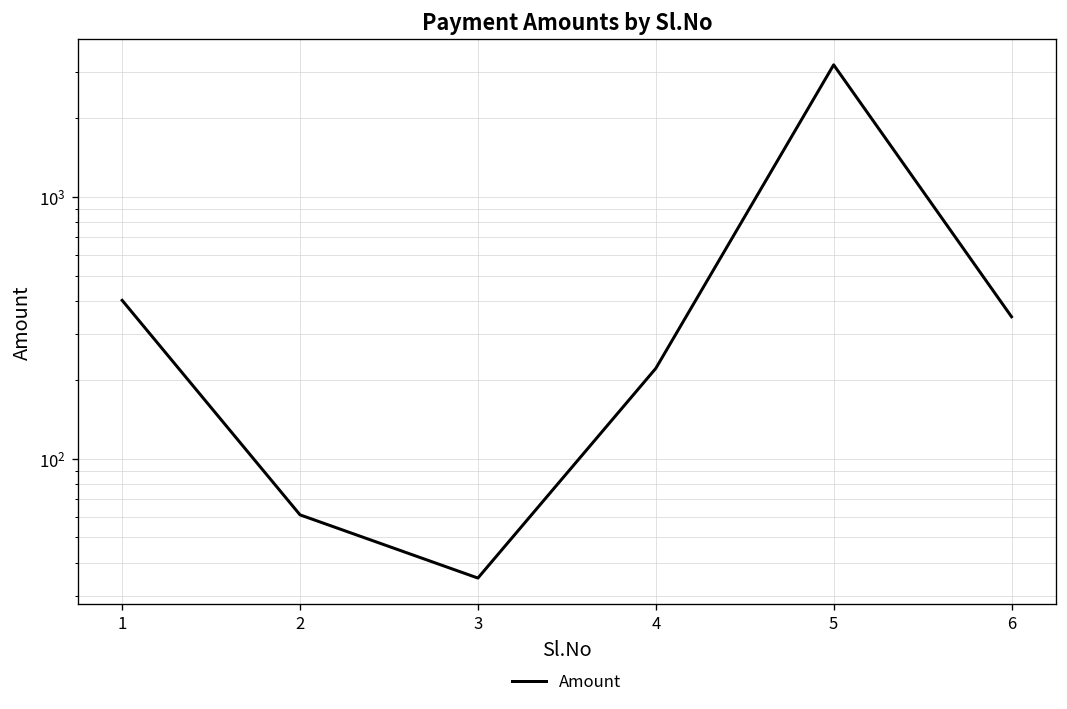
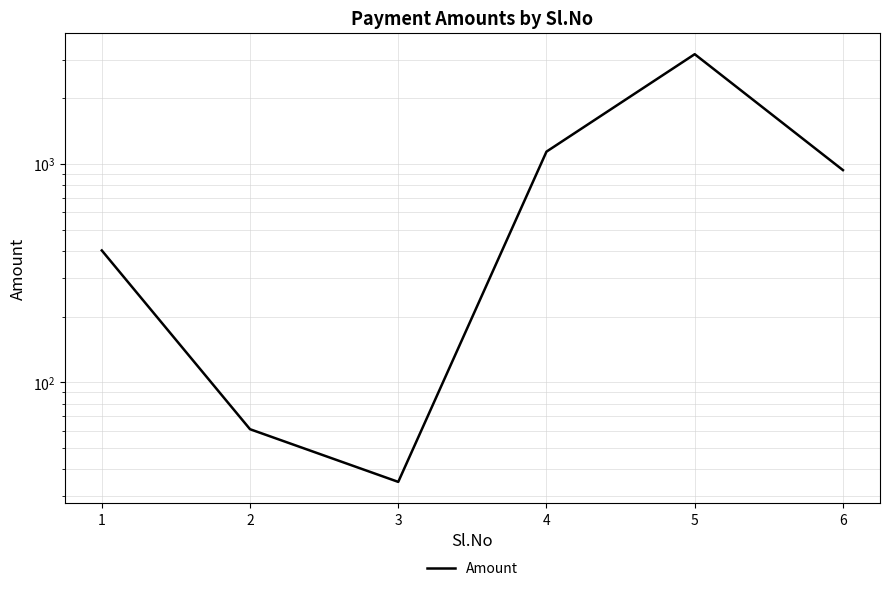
  {
    "1": 400,
    "2": 61,
    "3": 35,
-   "4": 220,
+   "4": 1100,
    "5": 3200,
-   "6": 350
+   "6": 940
  }
